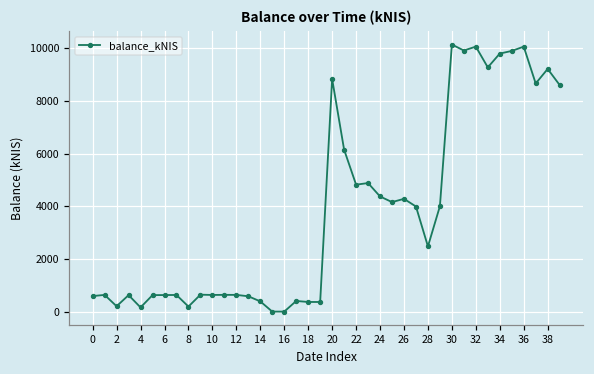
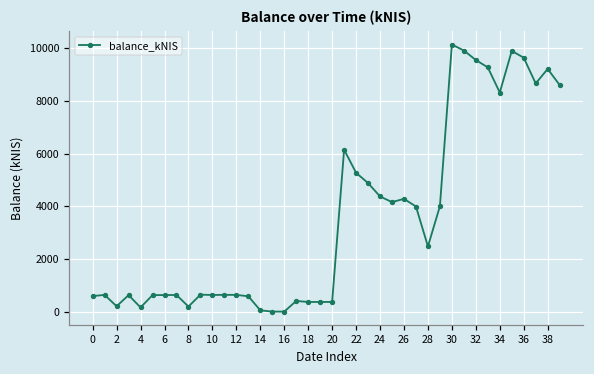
  {
    "0": 600,
    "2": 200,
    "4": 200,
    "6": 600,
    "8": 200,
    "10": 600,
    "12": 600,
-   "14": 400,
+   "14": 0,
    "16": 0,
    "18": 400,
-   "20": 8800,
-   "22": 4800,
+   "20": 400,
+   "22": 5300,
    "24": 4400,
    "26": 4300,
    "28": 2500,
    "30": 10100,
-   "32": 10100,
-   "34": 9800,
-   "36": 10100,
+   "32": 9500,
+   "34": 8300,
+   "36": 9600,
    "38": 9200
  }
